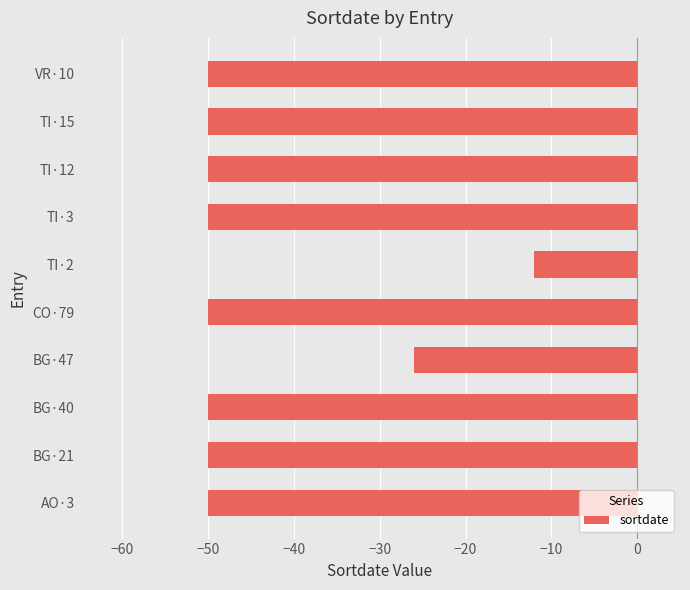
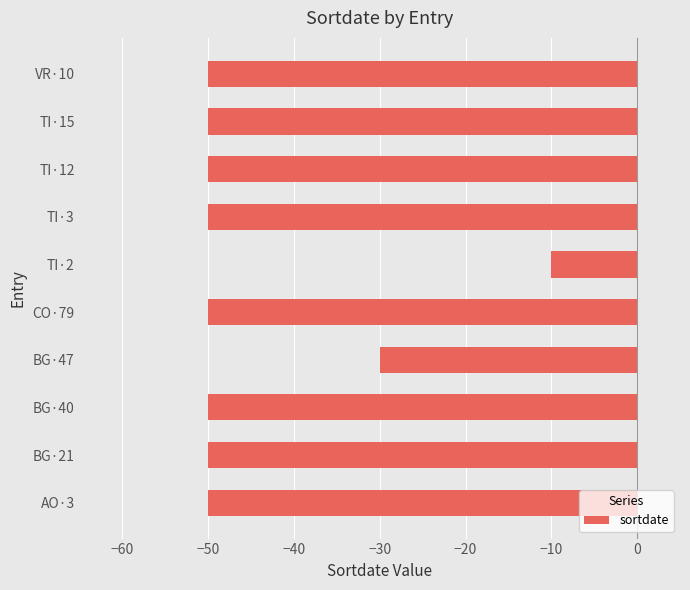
  {
    "VR·10": -50,
    "TI·15": -50,
    "TI·12": -50,
    "TI·3": -50,
-   "TI·2": -12,
+   "TI·2": -10,
    "CO·79": -50,
-   "BG·47": -26,
+   "BG·47": -30,
    "BG·40": -50,
    "BG·21": -50,
    "AO·3": -50
  }
